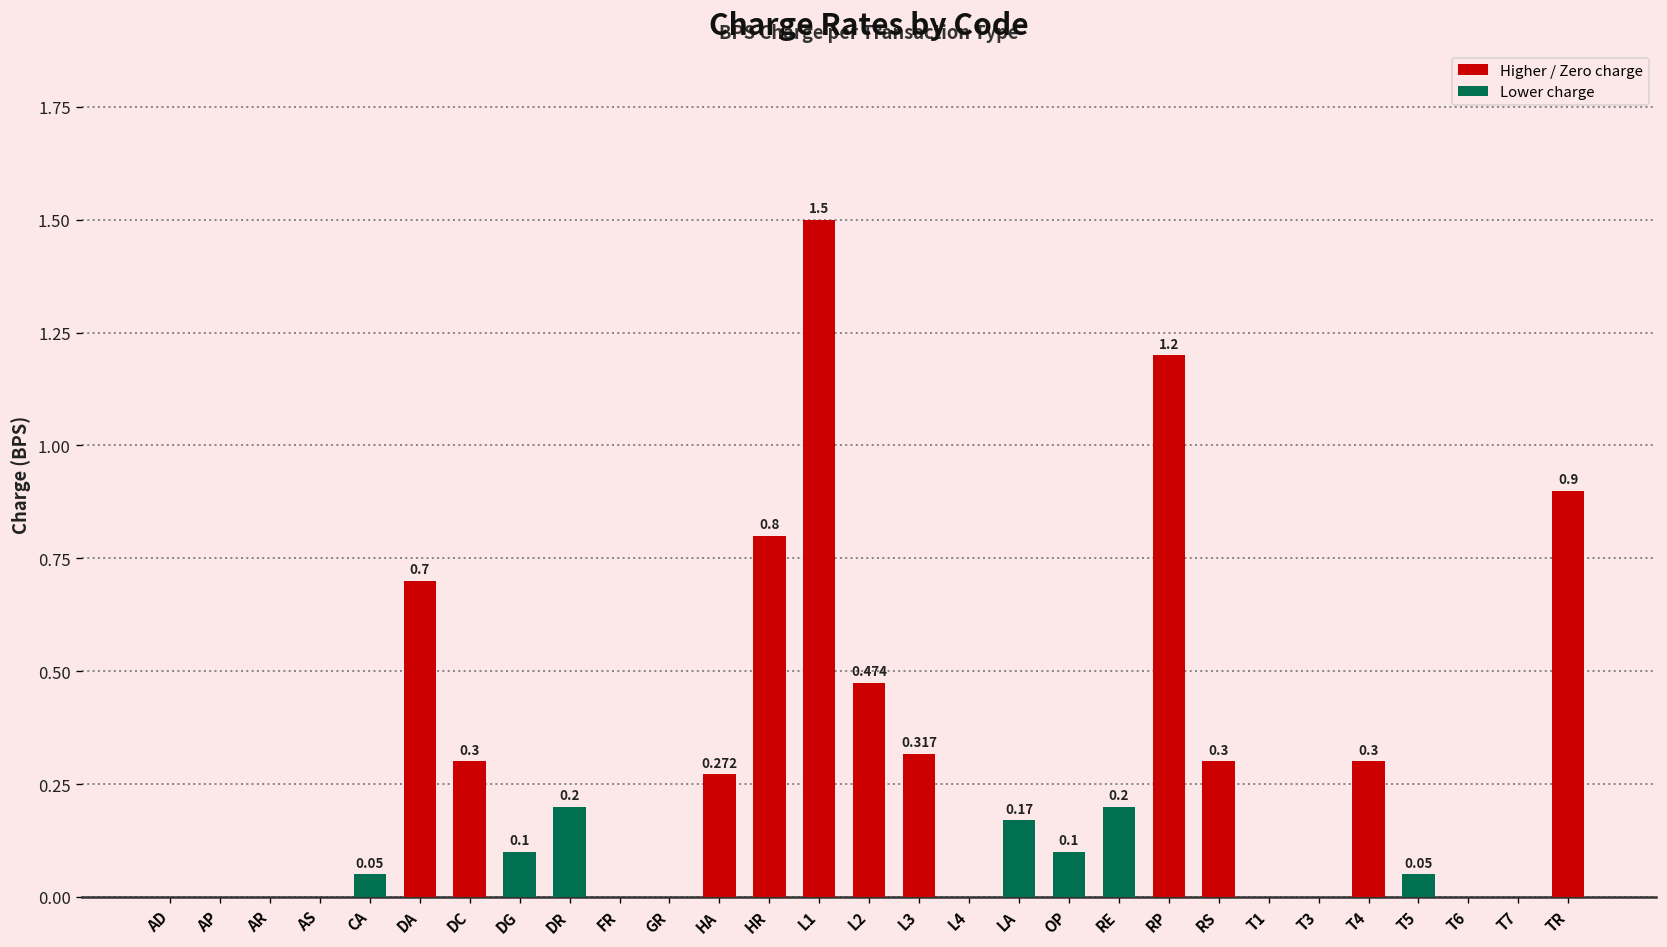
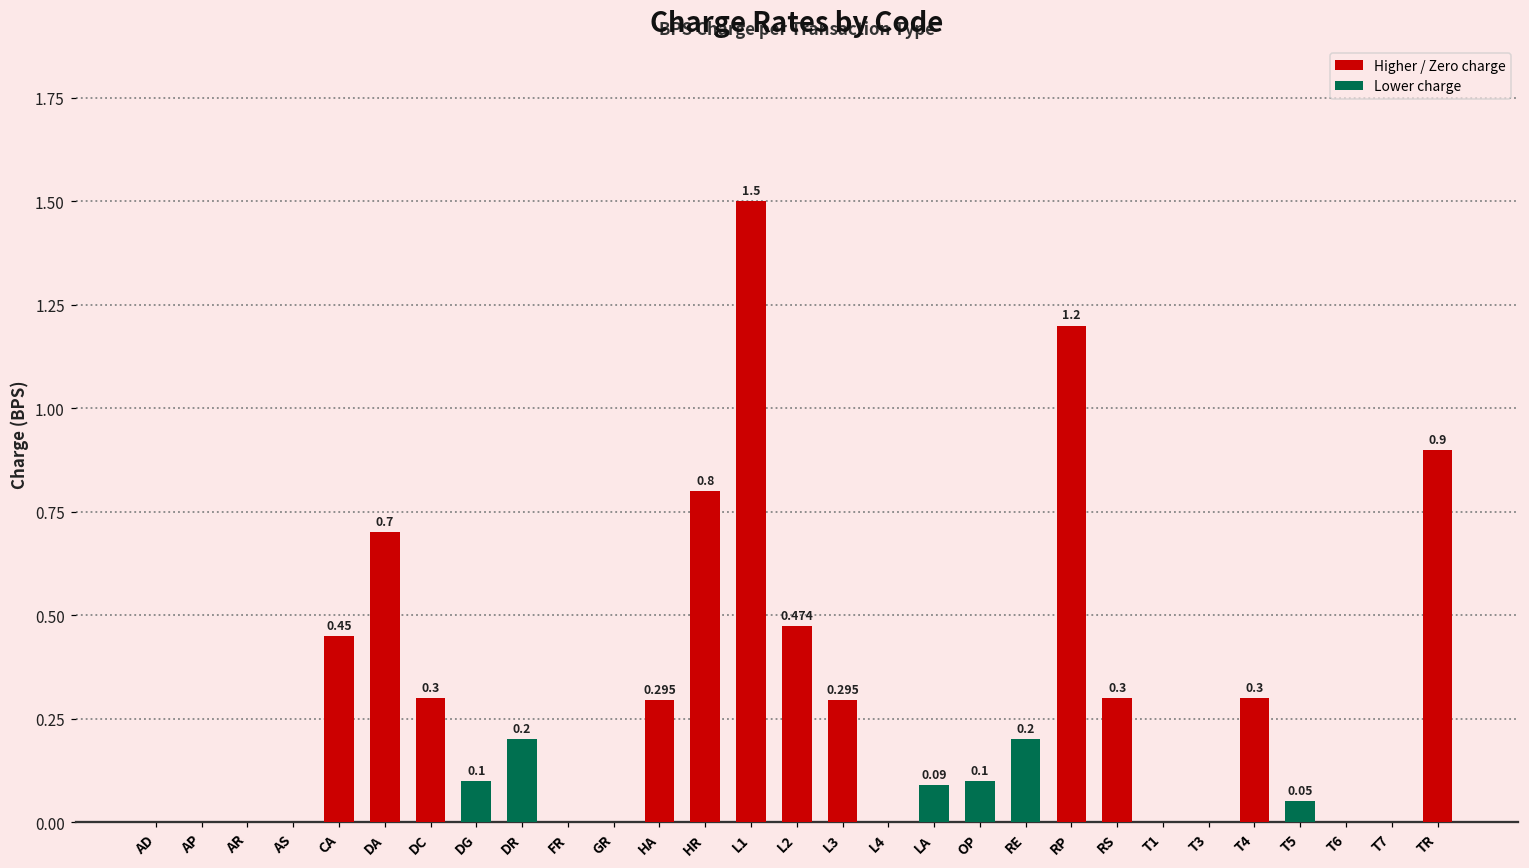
  {
-   "CA": 0.05,
+   "CA": 0.45,
    "DA": 0.7,
    "DC": 0.3,
    "DG": 0.1,
    "DR": 0.2,
-   "HA": 0.272,
+   "HA": 0.295,
    "HR": 0.8,
    "L1": 1.5,
    "L2": 0.474,
-   "L3": 0.317,
-   "LA": 0.17,
+   "L3": 0.295,
+   "LA": 0.09,
    "OP": 0.1,
    "RE": 0.2,
    "RP": 1.2,
    "RS": 0.3,
    "T4": 0.3,
    "T5": 0.05,
    "TR": 0.9
  }
